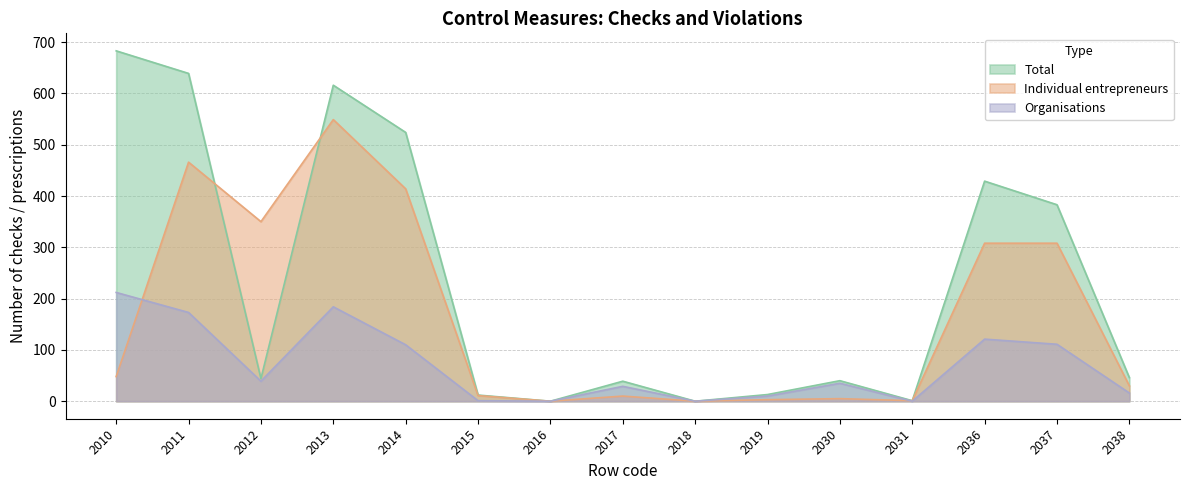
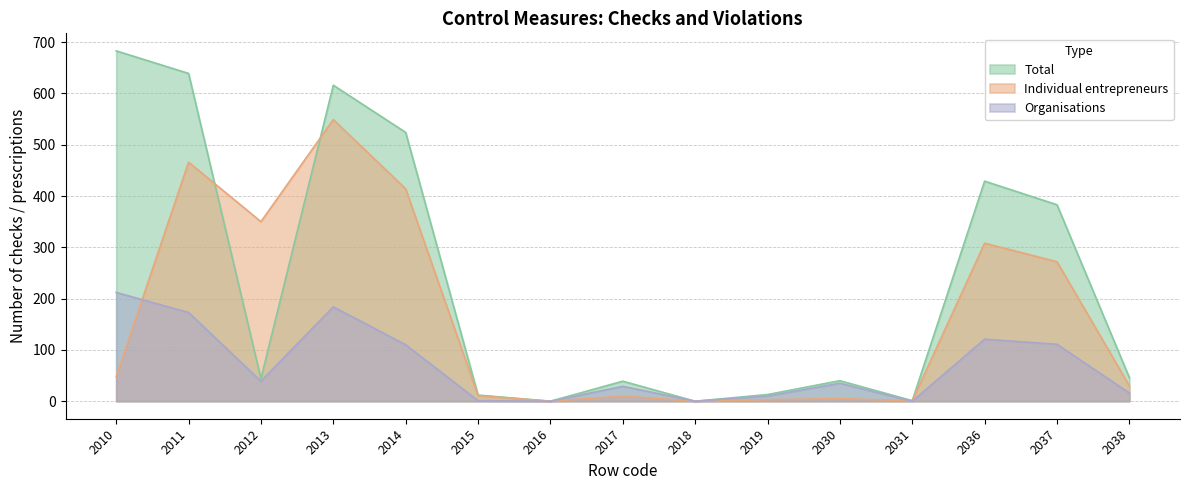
  {
    "Individual entrepreneurs": {
      "2010": 50,
      "2011": 470,
      "2012": 350,
      "2013": 550,
      "2014": 410,
      "2017": 10,
      "2019": 0,
      "2030": 10,
      "2036": 310,
-     "2037": 310,
+     "2037": 270,
      "2038": 30
    }
  }
